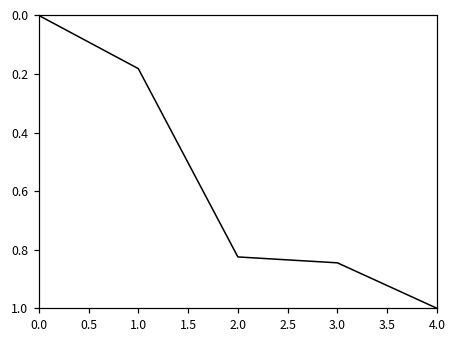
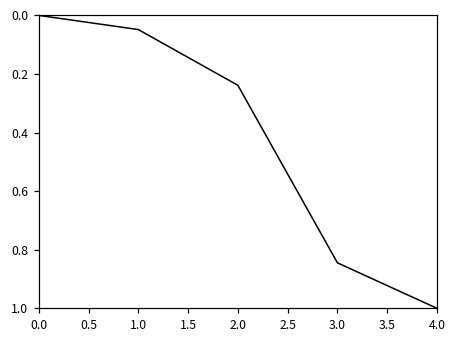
  {
    "0.0": 0.00,
-   "1.0": 0.18,
-   "2.0": 0.82,
+   "1.0": 0.05,
+   "2.0": 0.24,
    "3.0": 0.84,
    "4.0": 1.00
  }
